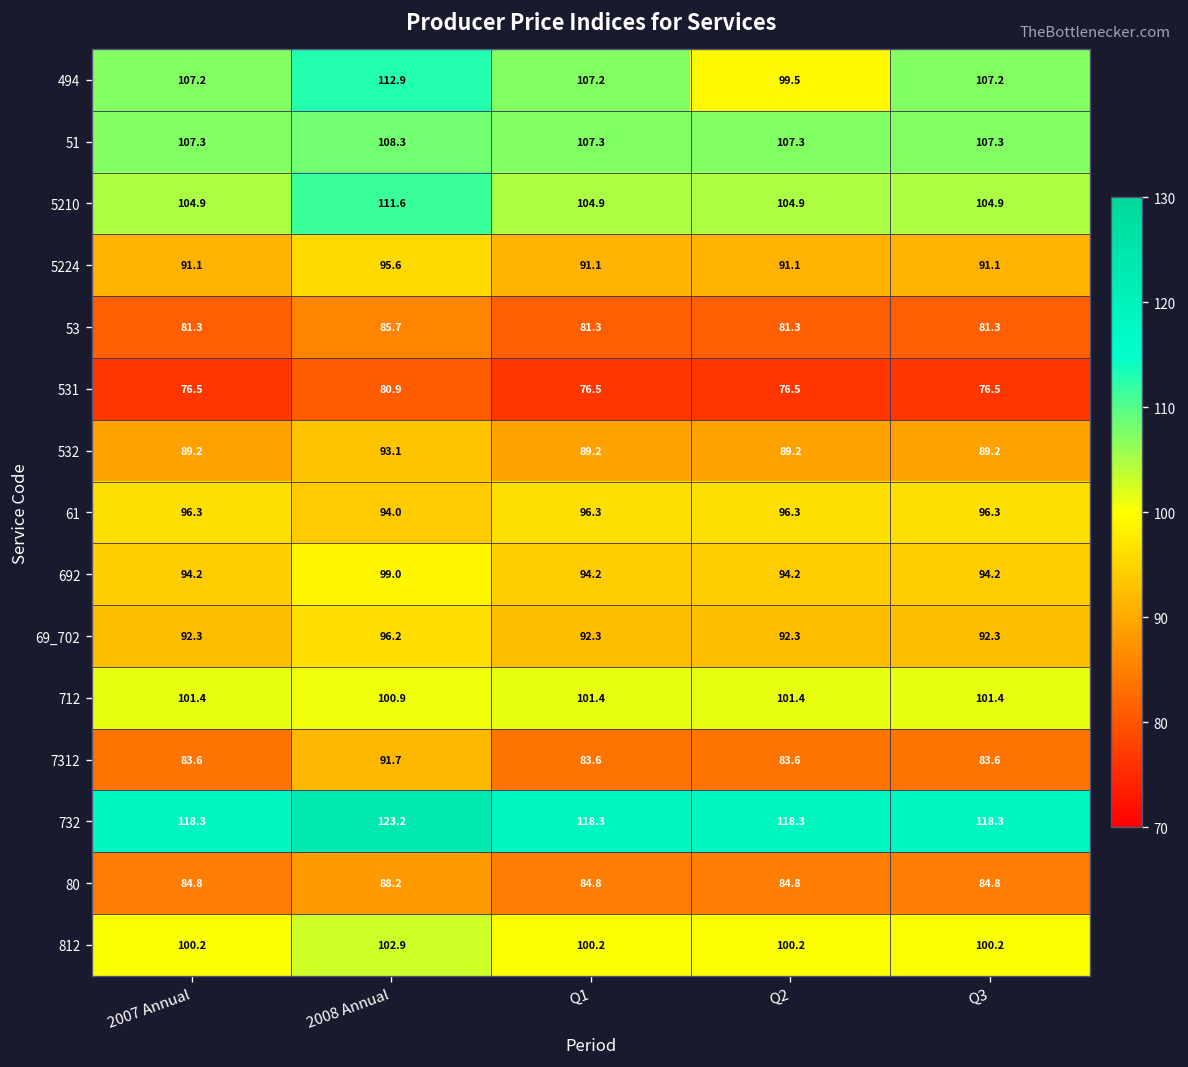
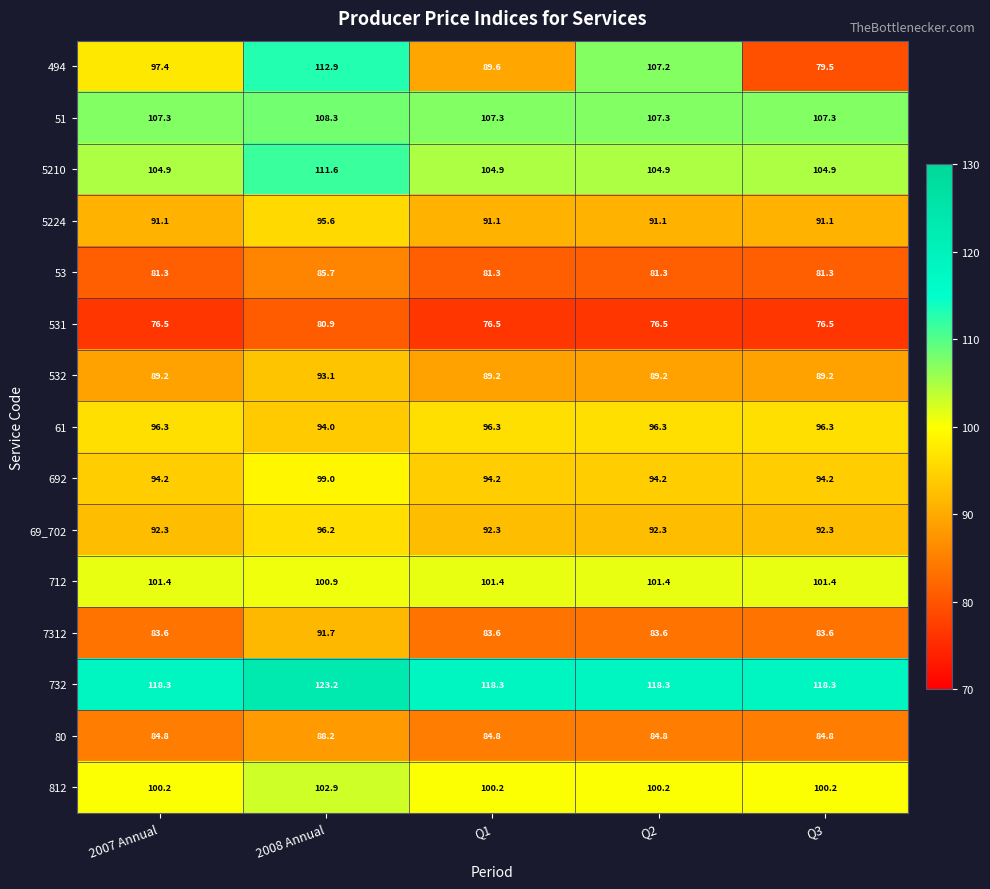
  {
    "494": {
-     "2007 Annual": 107.2,
+     "2007 Annual": 97.4,
      "2008 Annual": 112.9,
-     "Q1": 107.2,
-     "Q2": 99.5,
-     "Q3": 107.2
+     "Q1": 89.6,
+     "Q2": 107.2,
+     "Q3": 79.5
    },
    "51": {
      "2007 Annual": 107.3,
      "2008 Annual": 108.3,
      "Q1": 107.3,
      "Q2": 107.3,
      "Q3": 107.3
    },
    "5210": {
      "2007 Annual": 104.9,
      "2008 Annual": 111.6,
      "Q1": 104.9,
      "Q2": 104.9,
      "Q3": 104.9
    },
    "5224": {
      "2007 Annual": 91.1,
      "2008 Annual": 95.6,
      "Q1": 91.1,
      "Q2": 91.1,
      "Q3": 91.1
    },
    "53": {
      "2007 Annual": 81.3,
      "2008 Annual": 85.7,
      "Q1": 81.3,
      "Q2": 81.3,
      "Q3": 81.3
    },
    "531": {
      "2007 Annual": 76.5,
      "2008 Annual": 80.9,
      "Q1": 76.5,
      "Q2": 76.5,
      "Q3": 76.5
    },
    "532": {
      "2007 Annual": 89.2,
      "2008 Annual": 93.1,
      "Q1": 89.2,
      "Q2": 89.2,
      "Q3": 89.2
    },
    "61": {
      "2007 Annual": 96.3,
      "2008 Annual": 94.0,
      "Q1": 96.3,
      "Q2": 96.3,
      "Q3": 96.3
    },
    "692": {
      "2007 Annual": 94.2,
      "2008 Annual": 99.0,
      "Q1": 94.2,
      "Q2": 94.2,
      "Q3": 94.2
    },
    "69_702": {
      "2007 Annual": 92.3,
      "2008 Annual": 96.2,
      "Q1": 92.3,
      "Q2": 92.3,
      "Q3": 92.3
    },
    "712": {
      "2007 Annual": 101.4,
      "2008 Annual": 100.9,
      "Q1": 101.4,
      "Q2": 101.4,
      "Q3": 101.4
    },
    "7312": {
      "2007 Annual": 83.6,
      "2008 Annual": 91.7,
      "Q1": 83.6,
      "Q2": 83.6,
      "Q3": 83.6
    },
    "732": {
      "2007 Annual": 118.3,
      "2008 Annual": 123.2,
      "Q1": 118.3,
      "Q2": 118.3,
      "Q3": 118.3
    },
    "80": {
      "2007 Annual": 84.8,
      "2008 Annual": 88.2,
      "Q1": 84.8,
      "Q2": 84.8,
      "Q3": 84.8
    },
    "812": {
      "2007 Annual": 100.2,
      "2008 Annual": 102.9,
      "Q1": 100.2,
      "Q2": 100.2,
      "Q3": 100.2
    }
  }
